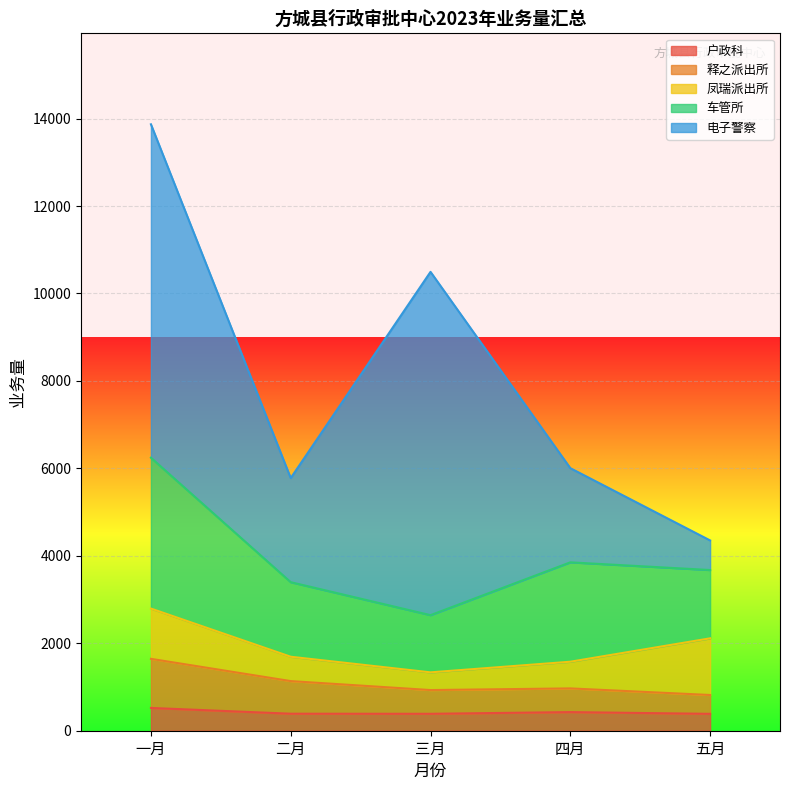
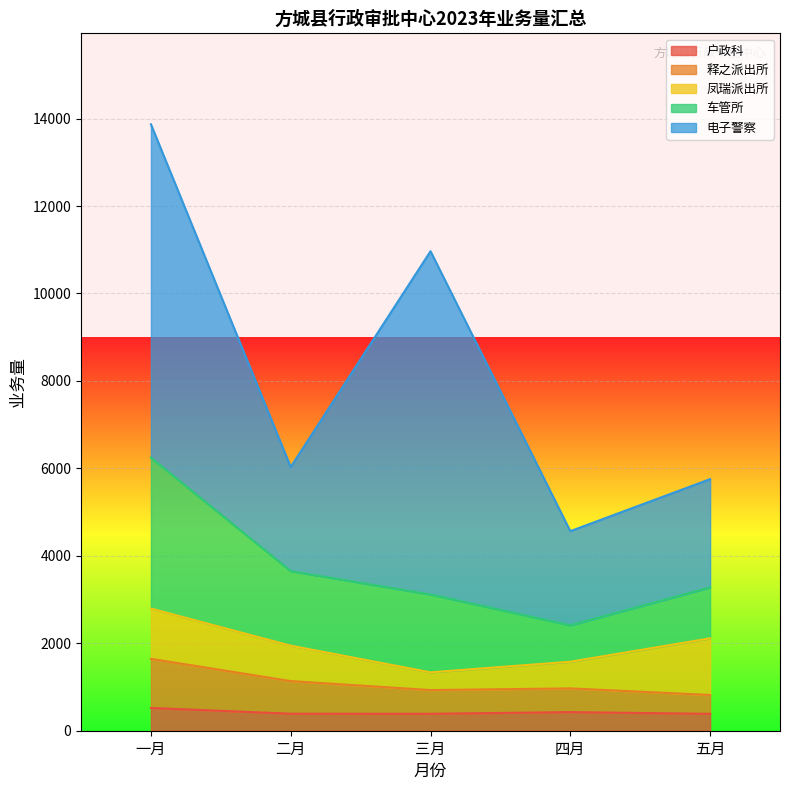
  {
    "凤瑞派出所": {
      "一月": 1200,
-     "二月": 600,
+     "二月": 800,
      "三月": 400,
      "四月": 600,
      "五月": 1300
    },
    "车管所": {
      "一月": 3500,
      "二月": 1700,
-     "三月": 1300,
-     "四月": 2300,
-     "五月": 1600
+     "三月": 1800,
+     "四月": 800,
+     "五月": 1200
    },
    "电子警察": {
      "一月": 7600,
      "二月": 2400,
      "三月": 7900,
      "四月": 2200,
-     "五月": 700
+     "五月": 2500
    }
  }
